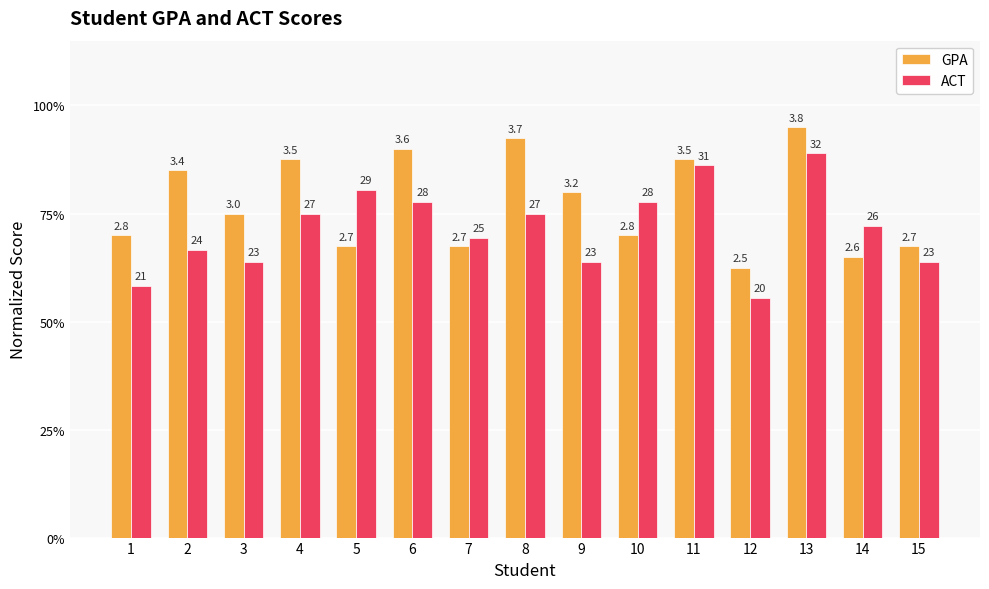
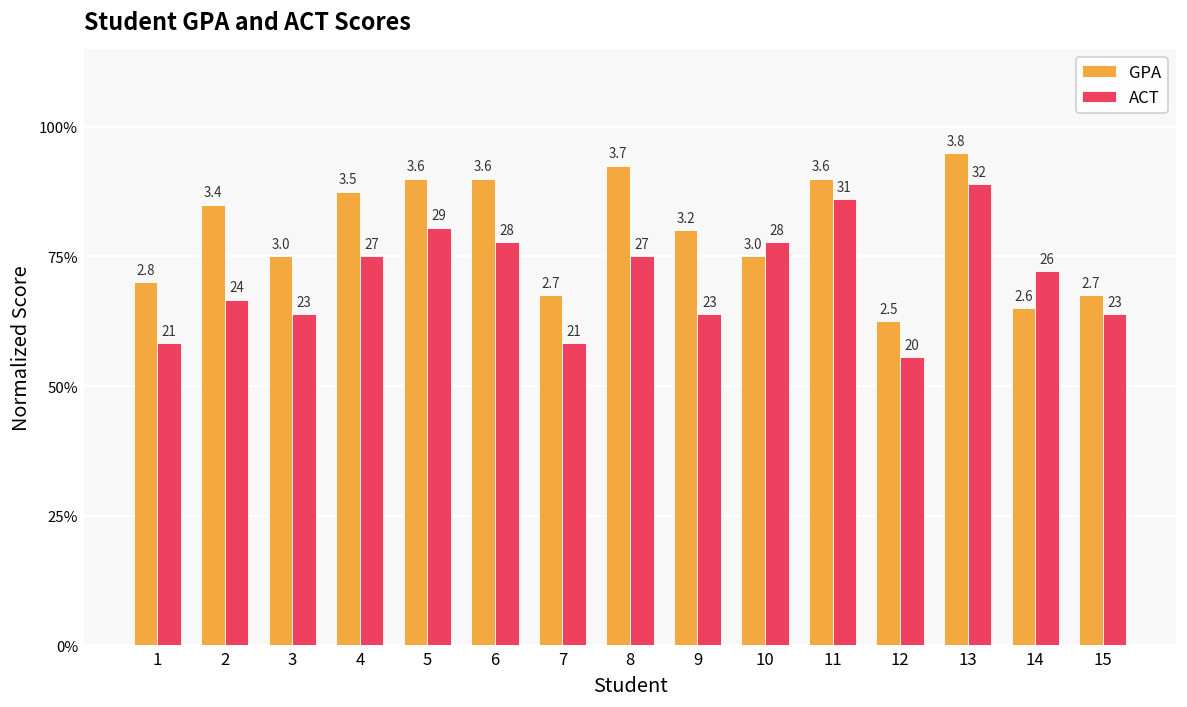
  {
    "GPA": {
-     "5": 2.7,
-     "10": 2.8,
-     "11": 3.5
+     "5": 3.6,
+     "10": 3.0,
+     "11": 3.6
    },
    "ACT": {
-     "7": 25
+     "7": 21
    }
  }
